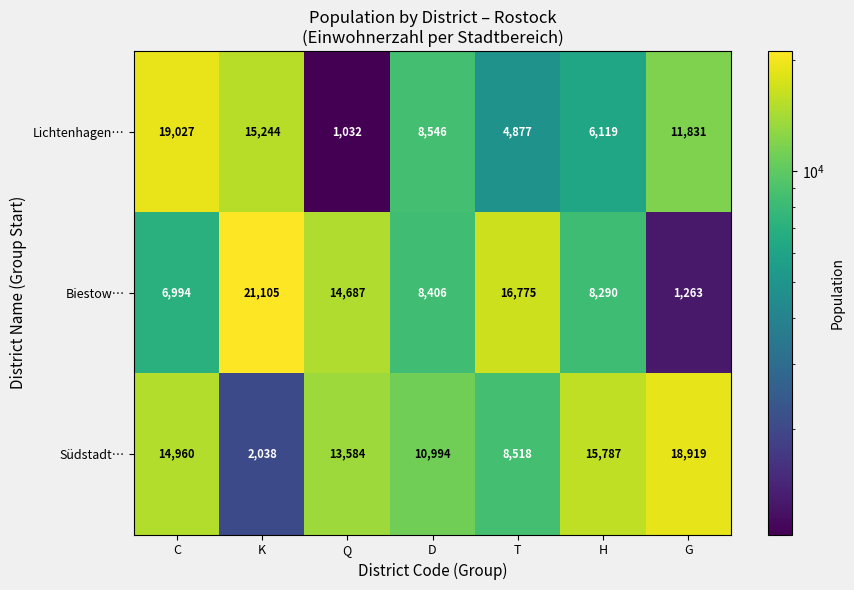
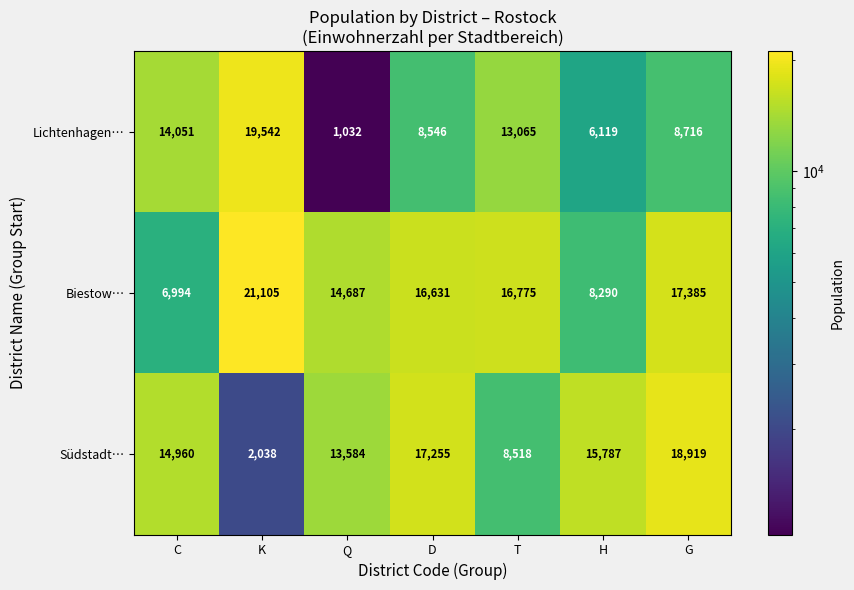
  {
    "Lichtenhagen…": {
-     "C": "19,027",
-     "K": "15,244",
+     "C": "14,051",
+     "K": "19,542",
      "Q": "1,032",
      "D": "8,546",
-     "T": "4,877",
+     "T": "13,065",
      "H": "6,119",
-     "G": "11,831"
+     "G": "8,716"
    },
    "Biestow…": {
      "C": "6,994",
      "K": "21,105",
      "Q": "14,687",
-     "D": "8,406",
+     "D": "16,631",
      "T": "16,775",
      "H": "8,290",
-     "G": "1,263"
+     "G": "17,385"
    },
    "Südstadt…": {
      "C": "14,960",
      "K": "2,038",
      "Q": "13,584",
-     "D": "10,994",
+     "D": "17,255",
      "T": "8,518",
      "H": "15,787",
      "G": "18,919"
    }
  }
